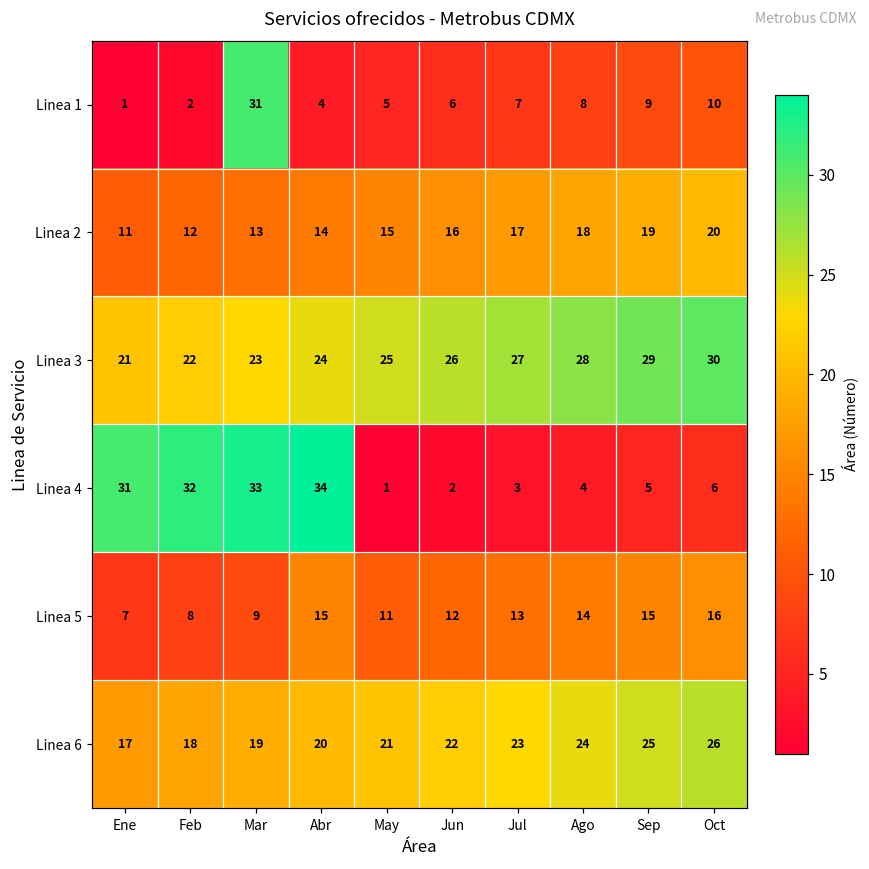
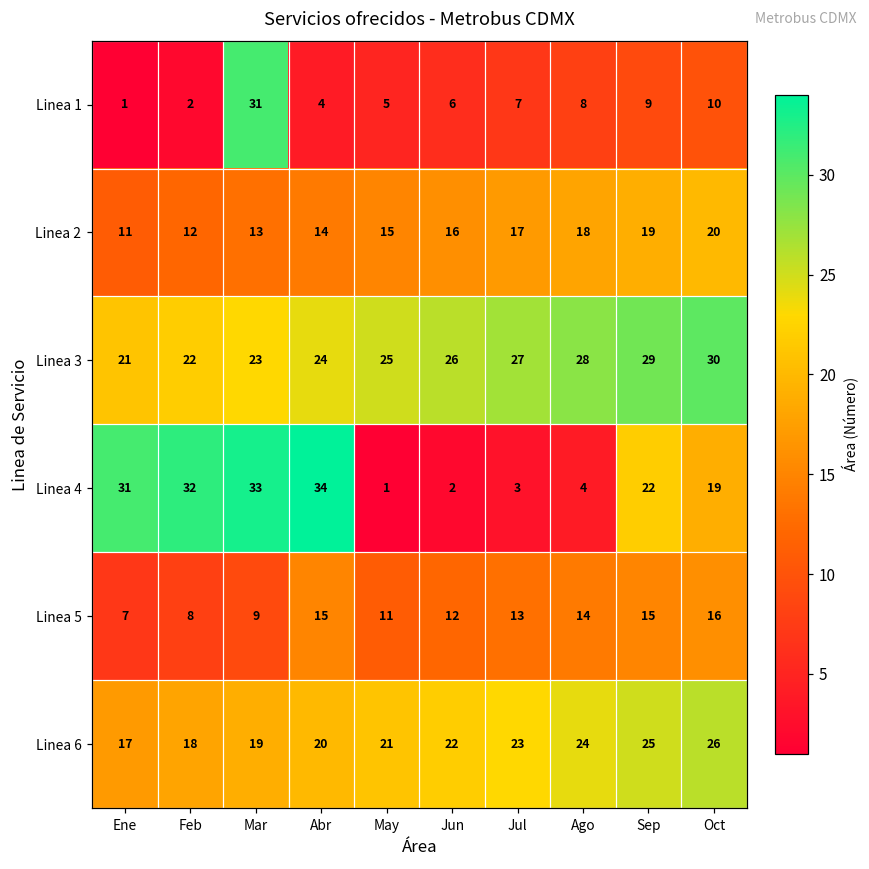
  {
    "Linea 1": {
      "Ene": 1,
      "Feb": 2,
      "Mar": 31,
      "Abr": 4,
      "May": 5,
      "Jun": 6,
      "Jul": 7,
      "Ago": 8,
      "Sep": 9,
      "Oct": 10
    },
    "Linea 2": {
      "Ene": 11,
      "Feb": 12,
      "Mar": 13,
      "Abr": 14,
      "May": 15,
      "Jun": 16,
      "Jul": 17,
      "Ago": 18,
      "Sep": 19,
      "Oct": 20
    },
    "Linea 3": {
      "Ene": 21,
      "Feb": 22,
      "Mar": 23,
      "Abr": 24,
      "May": 25,
      "Jun": 26,
      "Jul": 27,
      "Ago": 28,
      "Sep": 29,
      "Oct": 30
    },
    "Linea 4": {
      "Ene": 31,
      "Feb": 32,
      "Mar": 33,
      "Abr": 34,
      "May": 1,
      "Jun": 2,
      "Jul": 3,
      "Ago": 4,
-     "Sep": 5,
-     "Oct": 6
+     "Sep": 22,
+     "Oct": 19
    },
    "Linea 5": {
      "Ene": 7,
      "Feb": 8,
      "Mar": 9,
      "Abr": 15,
      "May": 11,
      "Jun": 12,
      "Jul": 13,
      "Ago": 14,
      "Sep": 15,
      "Oct": 16
    },
    "Linea 6": {
      "Ene": 17,
      "Feb": 18,
      "Mar": 19,
      "Abr": 20,
      "May": 21,
      "Jun": 22,
      "Jul": 23,
      "Ago": 24,
      "Sep": 25,
      "Oct": 26
    }
  }
